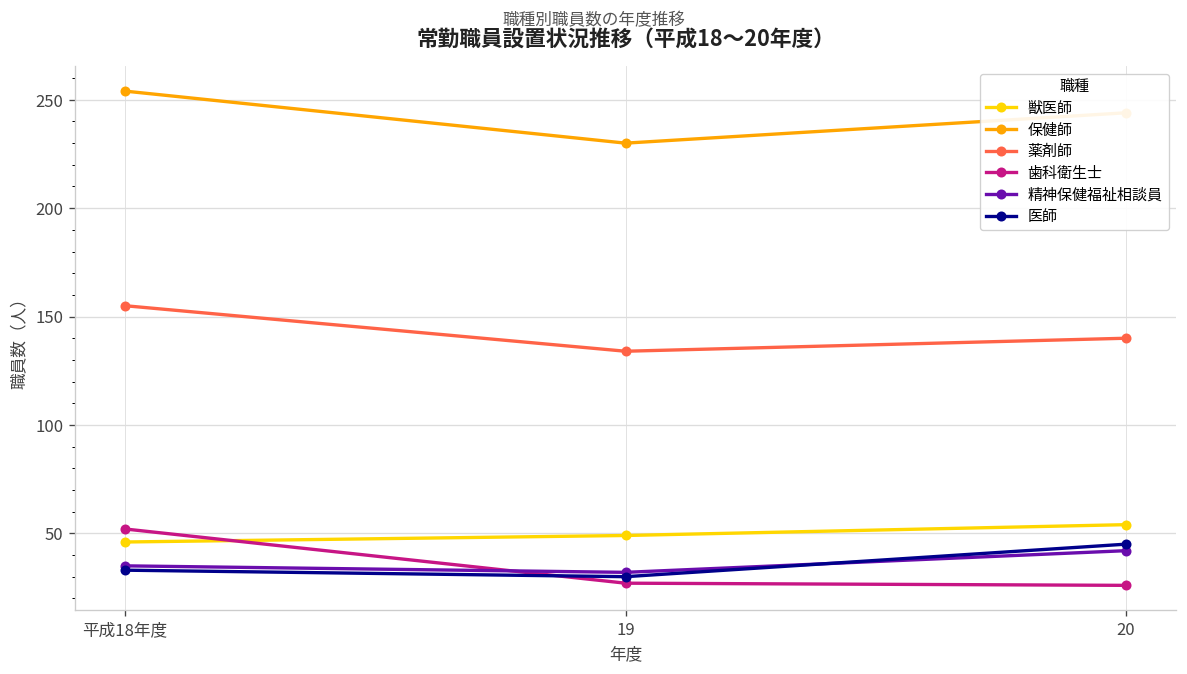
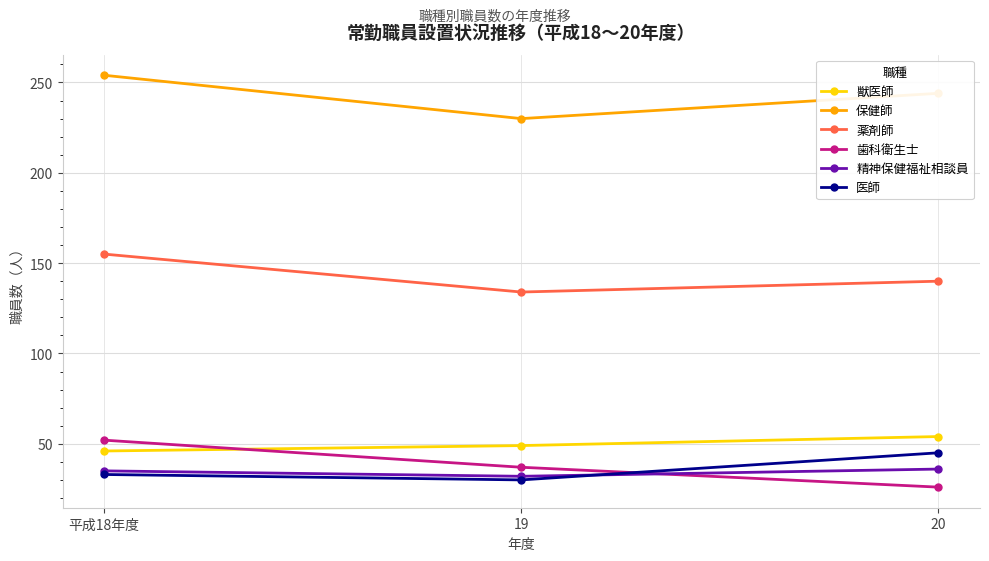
  {
    "薬剤師": {
      "平成18年度": 155,
      "19": 134,
      "20": 140
    },
    "歯科衛生士": {
      "平成18年度": 52,
-     "19": 27,
+     "19": 37,
      "20": 26
    },
    "精神保健福祉相談員": {
      "平成18年度": 35,
      "19": 32,
-     "20": 42
+     "20": 36
    },
    "医師": {
      "平成18年度": 33,
      "19": 30,
      "20": 45
    }
  }
